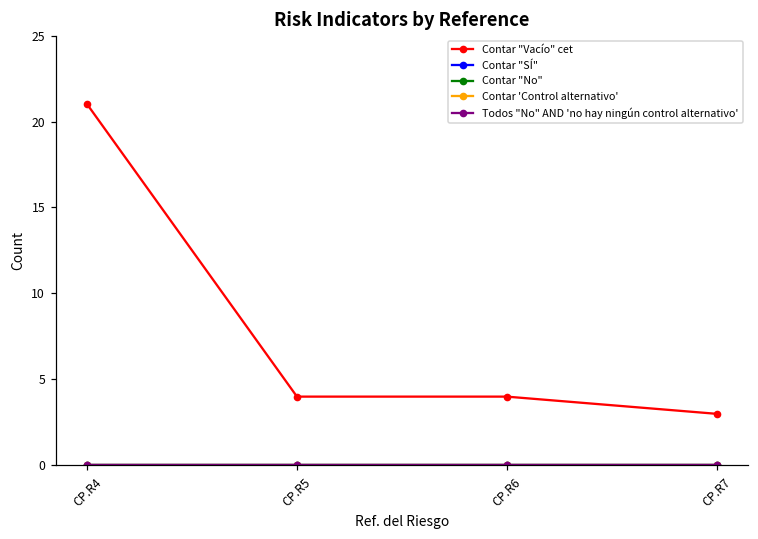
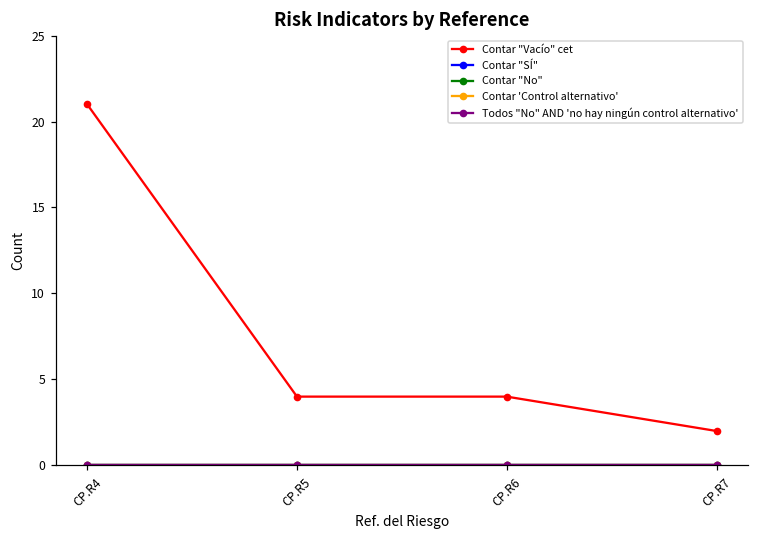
  {
    "Contar \"Vacío\" cet": {
      "CP.R4": 21,
      "CP.R5": 4,
      "CP.R6": 4,
-     "CP.R7": 3
+     "CP.R7": 2
    },
    "Todos \"No\" AND 'no hay ningún control alternativo'": {
      "CP.R4": 0,
      "CP.R5": 0,
      "CP.R6": 0,
      "CP.R7": 0
    }
  }
